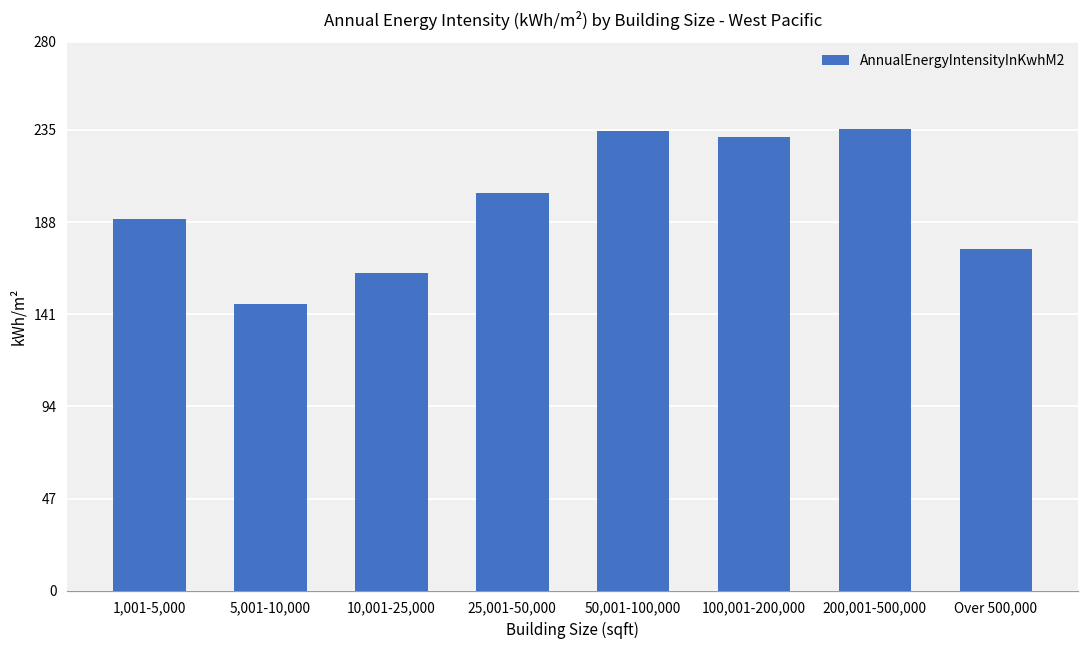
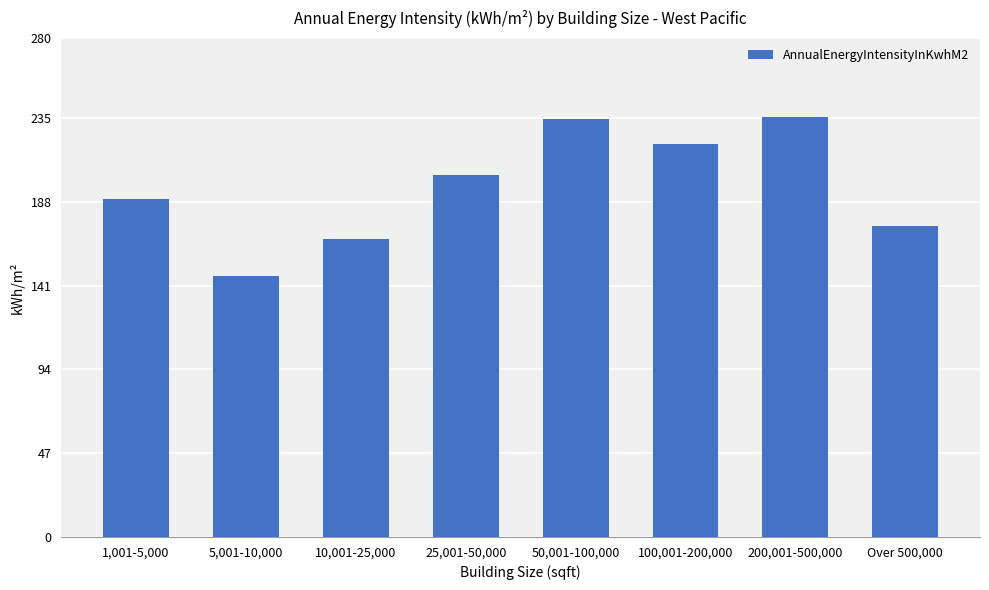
  {
    "1,001-5,000": 190,
    "5,001-10,000": 146,
-   "10,001-25,000": 162,
+   "10,001-25,000": 167,
    "25,001-50,000": 203,
    "50,001-100,000": 234,
-   "100,001-200,000": 232,
+   "100,001-200,000": 221,
    "200,001-500,000": 236,
    "Over 500,000": 174
  }
